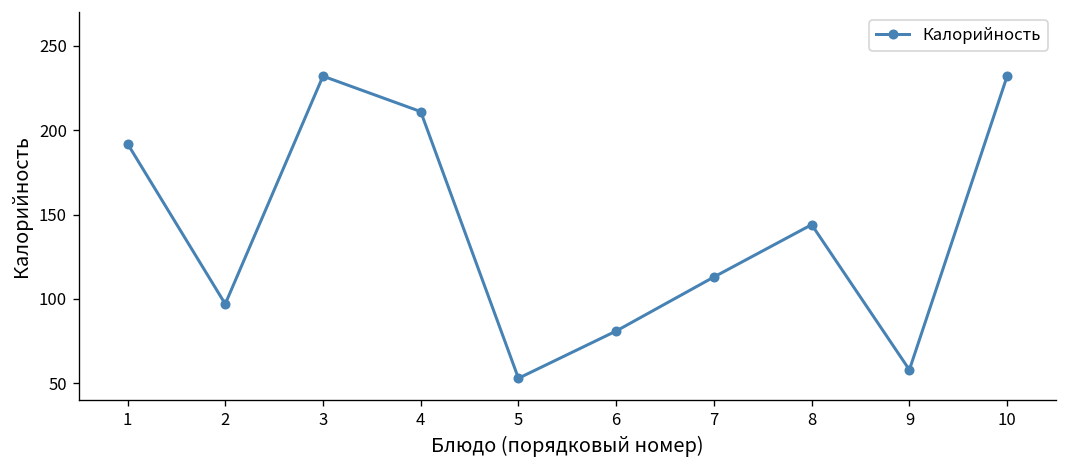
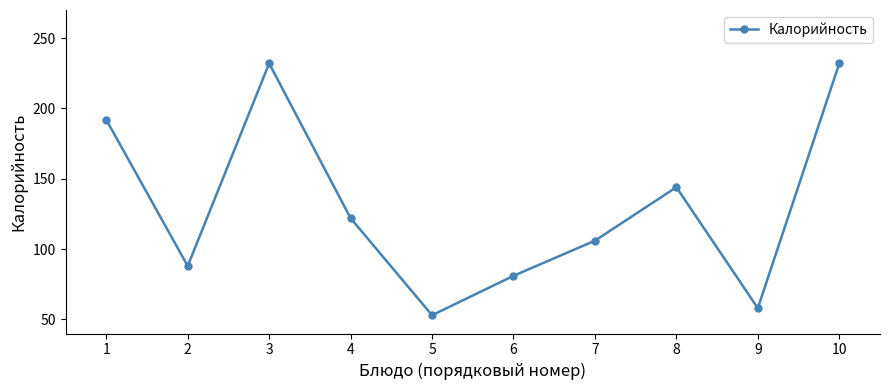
  {
    "1": 192,
-   "2": 97,
+   "2": 88,
    "3": 232,
-   "4": 211,
+   "4": 122,
    "5": 53,
    "6": 81,
-   "7": 113,
+   "7": 106,
    "8": 144,
    "9": 58,
    "10": 232
  }
